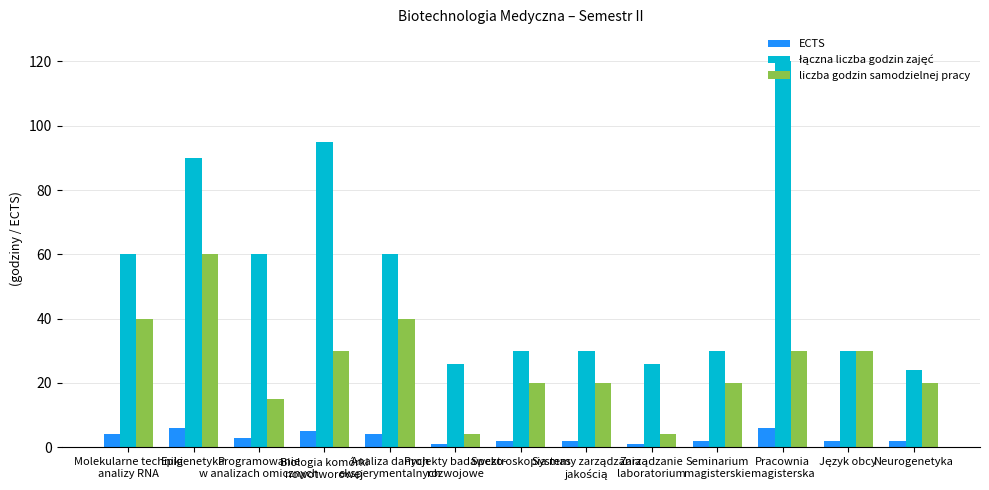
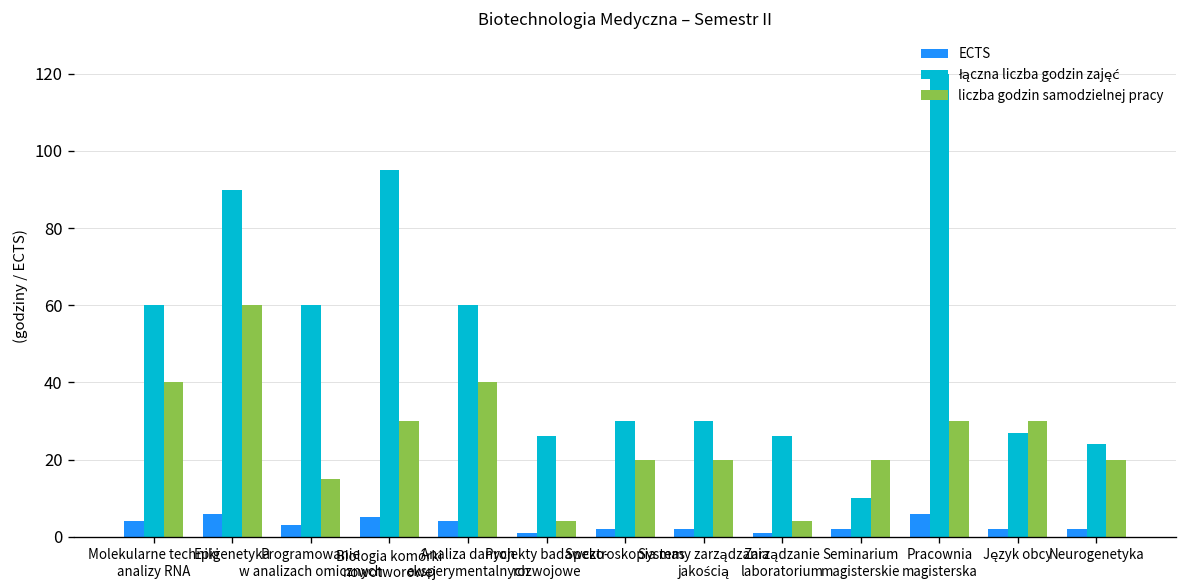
  {
    "łączna liczba godzin zajęć": {
      "Molekularne techniki analizy RNA": 60,
-     "Seminarium magisterskie": 30,
+     "Seminarium magisterskie": 10,
      "Pracownia magisterska": 120,
-     "Język obcy": 30,
+     "Język obcy": 27,
      "Neurogenetyka": 24
    }
  }
